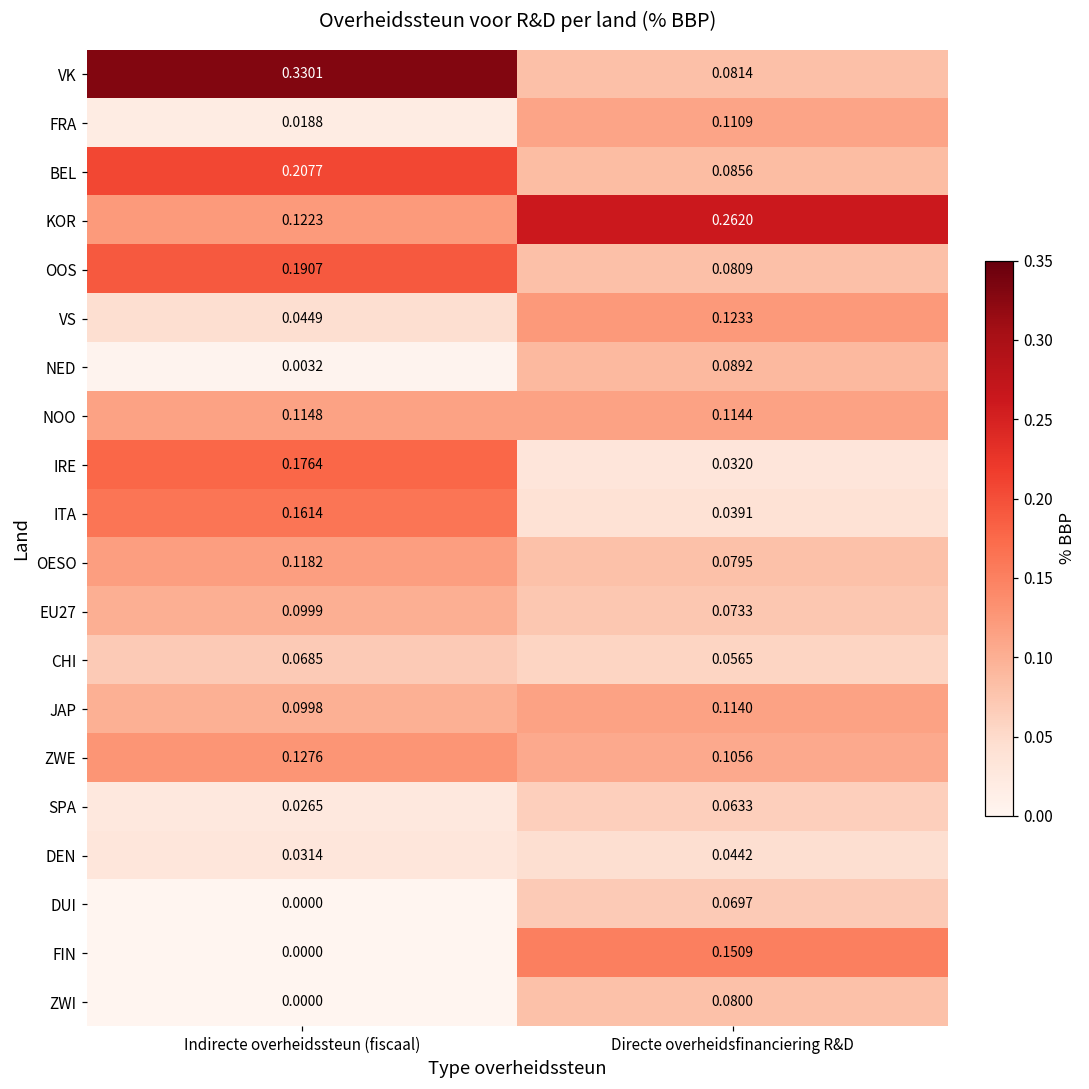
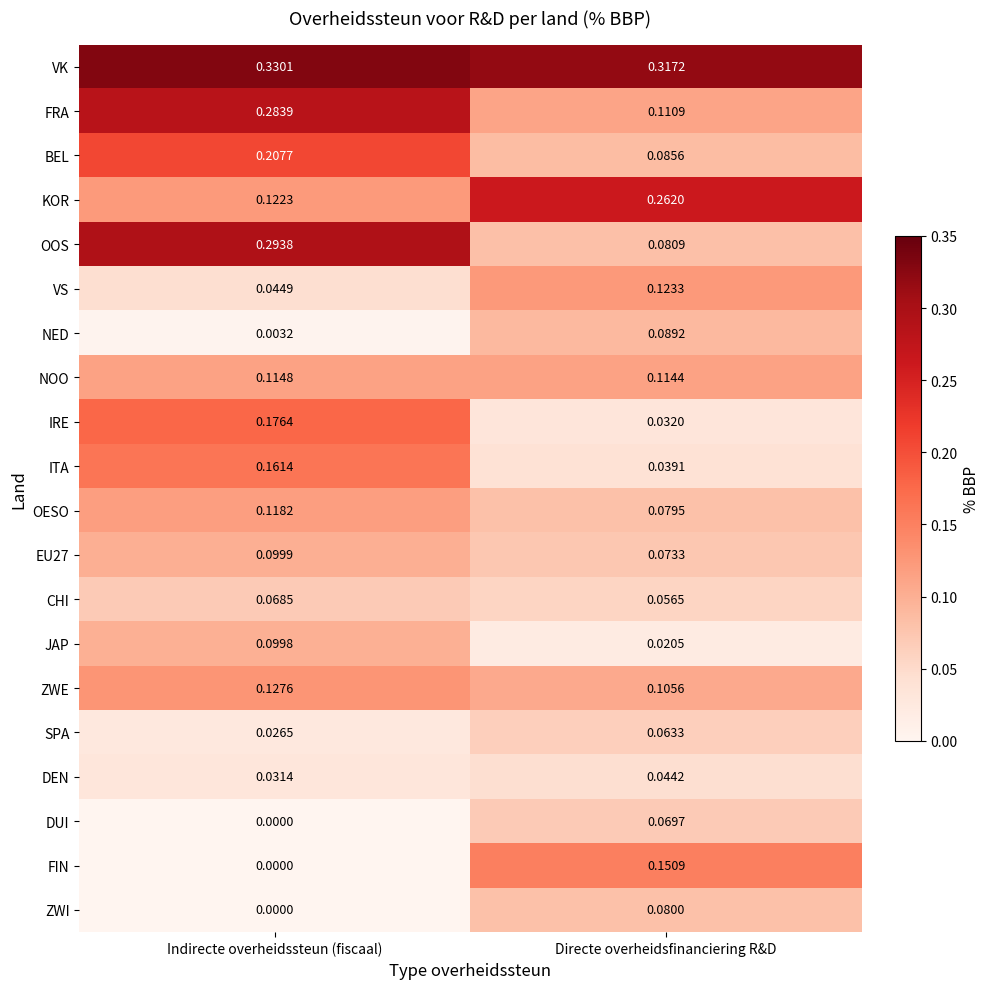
  {
    "VK": {
      "Indirecte overheidssteun (fiscaal)": 0.3301,
-     "Directe overheidsfinanciering R&D": 0.0814
+     "Directe overheidsfinanciering R&D": 0.3172
    },
    "FRA": {
-     "Indirecte overheidssteun (fiscaal)": 0.0188,
+     "Indirecte overheidssteun (fiscaal)": 0.2839,
      "Directe overheidsfinanciering R&D": 0.1109
    },
    "BEL": {
      "Indirecte overheidssteun (fiscaal)": 0.2077,
      "Directe overheidsfinanciering R&D": 0.0856
    },
    "KOR": {
      "Indirecte overheidssteun (fiscaal)": 0.1223,
      "Directe overheidsfinanciering R&D": 0.2620
    },
    "OOS": {
-     "Indirecte overheidssteun (fiscaal)": 0.1907,
+     "Indirecte overheidssteun (fiscaal)": 0.2938,
      "Directe overheidsfinanciering R&D": 0.0809
    },
    "VS": {
      "Indirecte overheidssteun (fiscaal)": 0.0449,
      "Directe overheidsfinanciering R&D": 0.1233
    },
    "NED": {
      "Indirecte overheidssteun (fiscaal)": 0.0032,
      "Directe overheidsfinanciering R&D": 0.0892
    },
    "NOO": {
      "Indirecte overheidssteun (fiscaal)": 0.1148,
      "Directe overheidsfinanciering R&D": 0.1144
    },
    "IRE": {
      "Indirecte overheidssteun (fiscaal)": 0.1764,
      "Directe overheidsfinanciering R&D": 0.0320
    },
    "ITA": {
      "Indirecte overheidssteun (fiscaal)": 0.1614,
      "Directe overheidsfinanciering R&D": 0.0391
    },
    "OESO": {
      "Indirecte overheidssteun (fiscaal)": 0.1182,
      "Directe overheidsfinanciering R&D": 0.0795
    },
    "EU27": {
      "Indirecte overheidssteun (fiscaal)": 0.0999,
      "Directe overheidsfinanciering R&D": 0.0733
    },
    "CHI": {
      "Indirecte overheidssteun (fiscaal)": 0.0685,
      "Directe overheidsfinanciering R&D": 0.0565
    },
    "JAP": {
      "Indirecte overheidssteun (fiscaal)": 0.0998,
-     "Directe overheidsfinanciering R&D": 0.1140
+     "Directe overheidsfinanciering R&D": 0.0205
    },
    "ZWE": {
      "Indirecte overheidssteun (fiscaal)": 0.1276,
      "Directe overheidsfinanciering R&D": 0.1056
    },
    "SPA": {
      "Indirecte overheidssteun (fiscaal)": 0.0265,
      "Directe overheidsfinanciering R&D": 0.0633
    },
    "DEN": {
      "Indirecte overheidssteun (fiscaal)": 0.0314,
      "Directe overheidsfinanciering R&D": 0.0442
    },
    "DUI": {
      "Indirecte overheidssteun (fiscaal)": 0.0000,
      "Directe overheidsfinanciering R&D": 0.0697
    },
    "FIN": {
      "Indirecte overheidssteun (fiscaal)": 0.0000,
      "Directe overheidsfinanciering R&D": 0.1509
    },
    "ZWI": {
      "Indirecte overheidssteun (fiscaal)": 0.0000,
      "Directe overheidsfinanciering R&D": 0.0800
    }
  }
